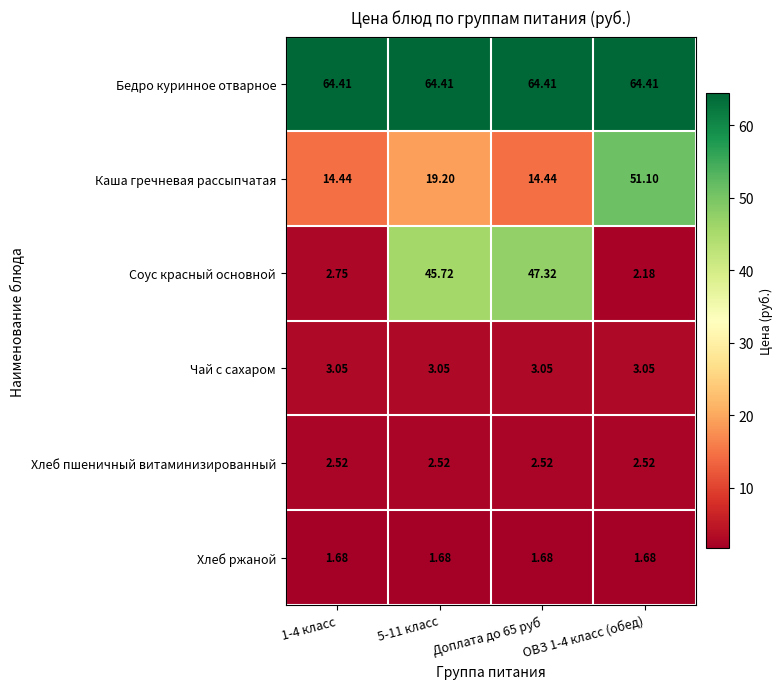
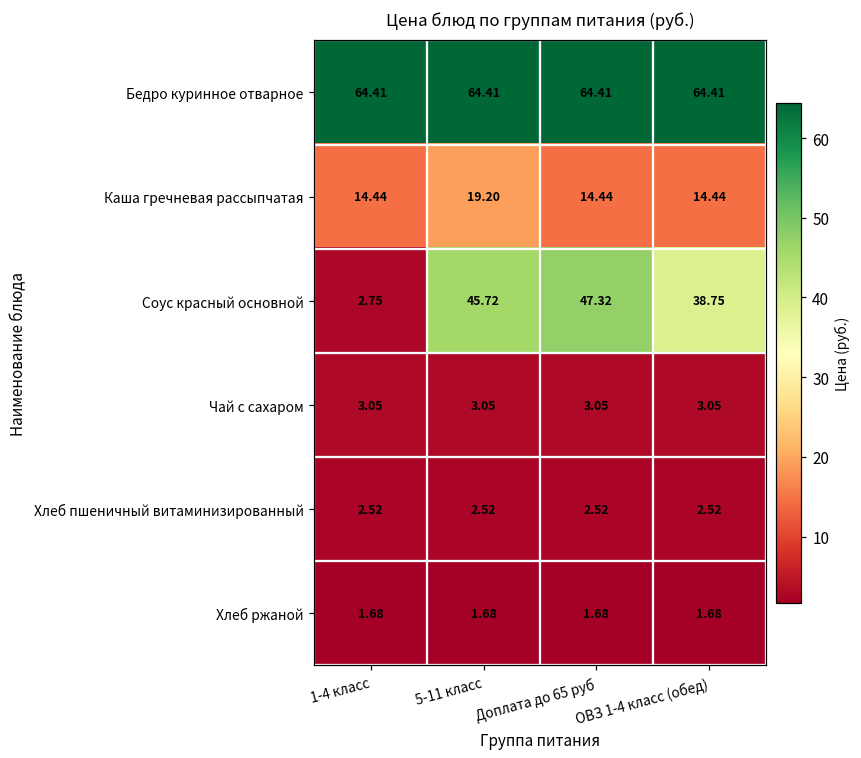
  {
    "Бедро куринное отварное": {
      "1-4 класс": 64.41,
      "5-11 класс": 64.41,
      "Доплата до 65 руб": 64.41,
      "ОВЗ 1-4 класс (обед)": 64.41
    },
    "Каша гречневая рассыпчатая": {
      "1-4 класс": 14.44,
      "5-11 класс": 19.20,
      "Доплата до 65 руб": 14.44,
-     "ОВЗ 1-4 класс (обед)": 51.10
+     "ОВЗ 1-4 класс (обед)": 14.44
    },
    "Соус красный основной": {
      "1-4 класс": 2.75,
      "5-11 класс": 45.72,
      "Доплата до 65 руб": 47.32,
-     "ОВЗ 1-4 класс (обед)": 2.18
+     "ОВЗ 1-4 класс (обед)": 38.75
    },
    "Чай с сахаром": {
      "1-4 класс": 3.05,
      "5-11 класс": 3.05,
      "Доплата до 65 руб": 3.05,
      "ОВЗ 1-4 класс (обед)": 3.05
    },
    "Хлеб пшеничный витаминизированный": {
      "1-4 класс": 2.52,
      "5-11 класс": 2.52,
      "Доплата до 65 руб": 2.52,
      "ОВЗ 1-4 класс (обед)": 2.52
    },
    "Хлеб ржаной": {
      "1-4 класс": 1.68,
      "5-11 класс": 1.68,
      "Доплата до 65 руб": 1.68,
      "ОВЗ 1-4 класс (обед)": 1.68
    }
  }
